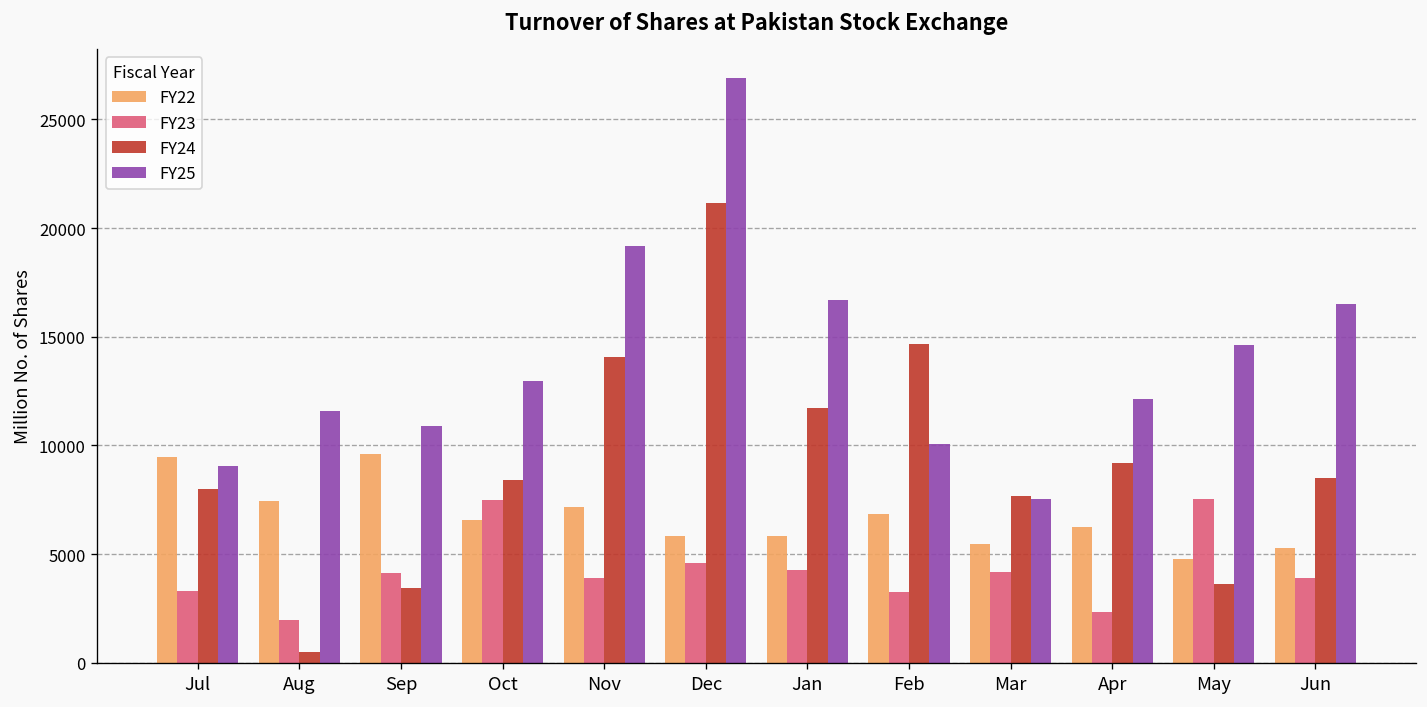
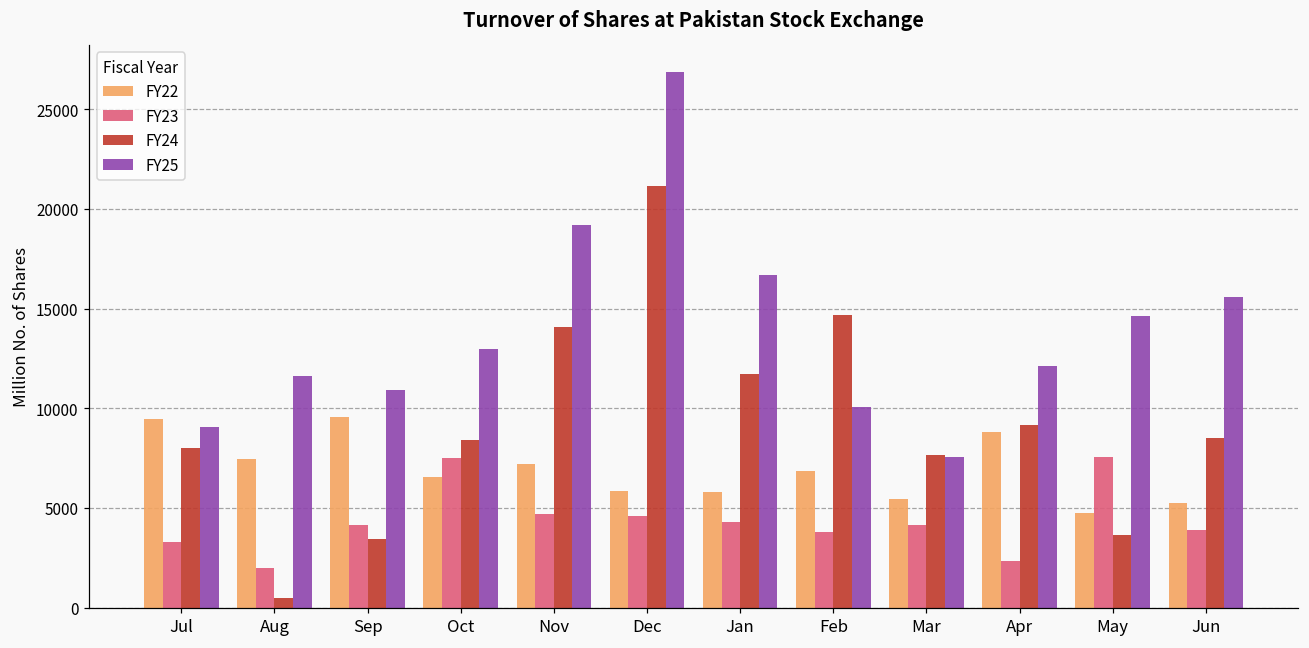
  {
    "FY22": {
      "Jul": 9500,
      "Aug": 7400,
      "Sep": 9600,
      "Oct": 6600,
      "Nov": 7200,
      "Dec": 5800,
      "Jan": 5800,
      "Feb": 6900,
      "Mar": 5500,
-     "Apr": 6300,
+     "Apr": 8800,
      "May": 4800,
      "Jun": 5300
    },
    "FY23": {
      "Jul": 3300,
      "Aug": 2000,
      "Sep": 4100,
      "Oct": 7500,
-     "Nov": 3900,
+     "Nov": 4700,
      "Dec": 4600,
      "Jan": 4300,
-     "Feb": 3300,
+     "Feb": 3800,
      "Mar": 4200,
      "Apr": 2300,
      "May": 7600,
      "Jun": 3900
    },
    "FY24": {
      "Jul": 8000,
      "Aug": 500,
      "Sep": 3400,
      "Oct": 8400,
      "Nov": 14100,
      "Dec": 21200,
      "Jan": 11700,
      "Feb": 14700,
      "Mar": 7700,
      "Apr": 9200,
      "May": 3600,
      "Jun": 8500
    },
    "FY25": {
      "Jul": 9100,
      "Aug": 11600,
      "Sep": 10900,
      "Oct": 13000,
      "Nov": 19200,
      "Dec": 26900,
      "Jan": 16700,
      "Feb": 10100,
      "Mar": 7500,
      "Apr": 12100,
      "May": 14600,
-     "Jun": 16500
+     "Jun": 15600
    }
  }
